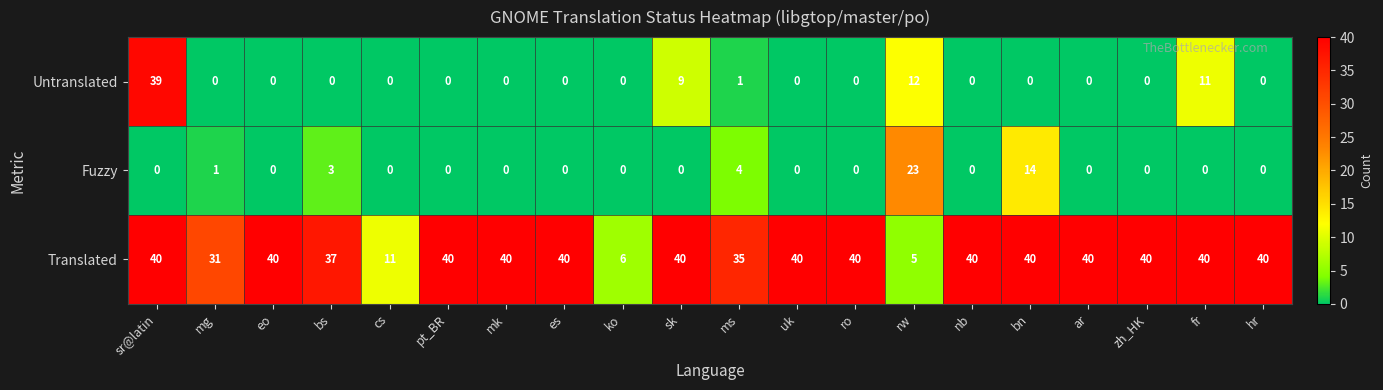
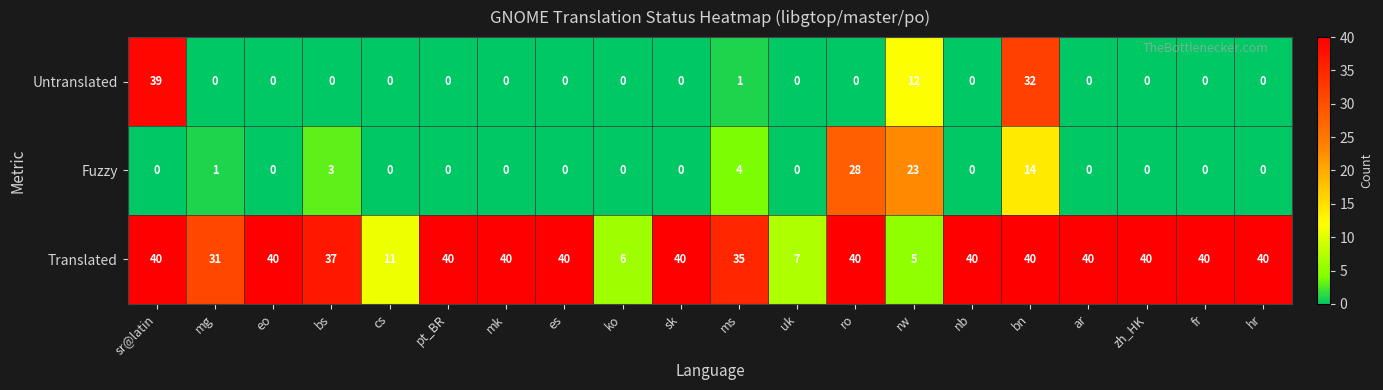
  {
    "Untranslated": {
      "sr@latin": 39,
      "mg": 0,
      "eo": 0,
      "bs": 0,
      "cs": 0,
      "pt_BR": 0,
      "mk": 0,
      "es": 0,
      "ko": 0,
-     "sk": 9,
+     "sk": 0,
      "ms": 1,
      "uk": 0,
      "ro": 0,
      "rw": 12,
      "nb": 0,
-     "bn": 0,
+     "bn": 32,
      "ar": 0,
      "zh_HK": 0,
-     "fr": 11,
+     "fr": 0,
      "hr": 0
    },
    "Fuzzy": {
      "sr@latin": 0,
      "mg": 1,
      "eo": 0,
      "bs": 3,
      "cs": 0,
      "pt_BR": 0,
      "mk": 0,
      "es": 0,
      "ko": 0,
      "sk": 0,
      "ms": 4,
      "uk": 0,
-     "ro": 0,
+     "ro": 28,
      "rw": 23,
      "nb": 0,
      "bn": 14,
      "ar": 0,
      "zh_HK": 0,
      "fr": 0,
      "hr": 0
    },
    "Translated": {
      "sr@latin": 40,
      "mg": 31,
      "eo": 40,
      "bs": 37,
      "cs": 11,
      "pt_BR": 40,
      "mk": 40,
      "es": 40,
      "ko": 6,
      "sk": 40,
      "ms": 35,
-     "uk": 40,
+     "uk": 7,
      "ro": 40,
      "rw": 5,
      "nb": 40,
      "bn": 40,
      "ar": 40,
      "zh_HK": 40,
      "fr": 40,
      "hr": 40
    }
  }
